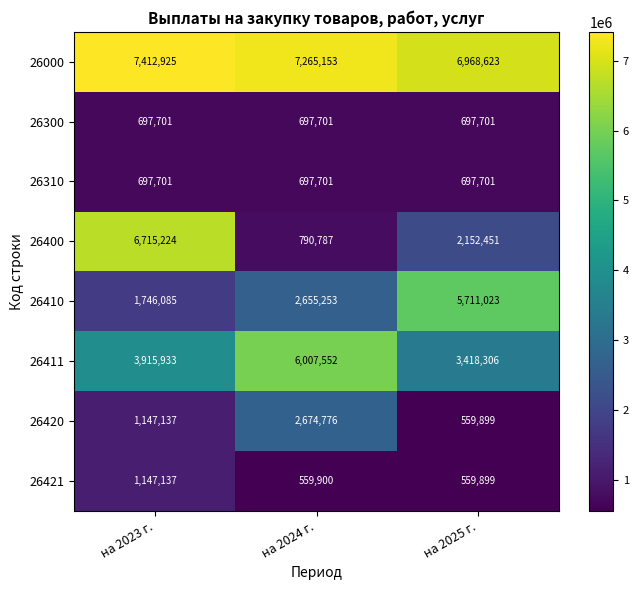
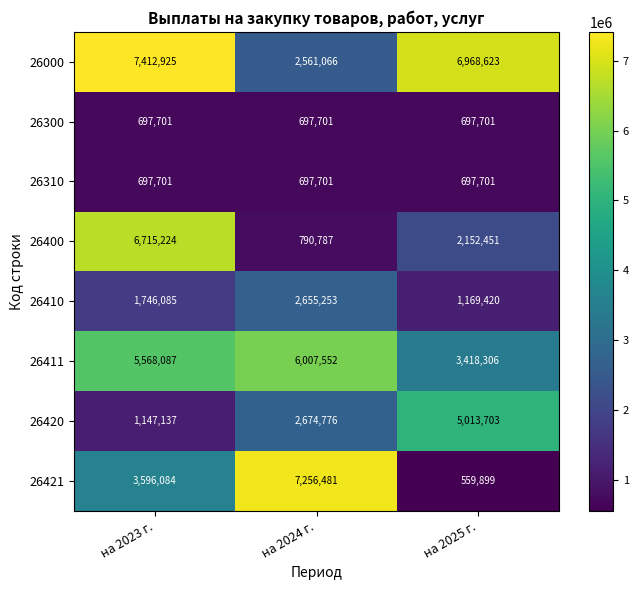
  {
    "26000": {
      "на 2023 г.": "7,412,925",
-     "на 2024 г.": "7,265,153",
+     "на 2024 г.": "2,561,066",
      "на 2025 г.": "6,968,623"
    },
    "26300": {
      "на 2023 г.": "697,701",
      "на 2024 г.": "697,701",
      "на 2025 г.": "697,701"
    },
    "26310": {
      "на 2023 г.": "697,701",
      "на 2024 г.": "697,701",
      "на 2025 г.": "697,701"
    },
    "26400": {
      "на 2023 г.": "6,715,224",
      "на 2024 г.": "790,787",
      "на 2025 г.": "2,152,451"
    },
    "26410": {
      "на 2023 г.": "1,746,085",
      "на 2024 г.": "2,655,253",
-     "на 2025 г.": "5,711,023"
+     "на 2025 г.": "1,169,420"
    },
    "26411": {
-     "на 2023 г.": "3,915,933",
+     "на 2023 г.": "5,568,087",
      "на 2024 г.": "6,007,552",
      "на 2025 г.": "3,418,306"
    },
    "26420": {
      "на 2023 г.": "1,147,137",
      "на 2024 г.": "2,674,776",
-     "на 2025 г.": "559,899"
+     "на 2025 г.": "5,013,703"
    },
    "26421": {
-     "на 2023 г.": "1,147,137",
-     "на 2024 г.": "559,900",
+     "на 2023 г.": "3,596,084",
+     "на 2024 г.": "7,256,481",
      "на 2025 г.": "559,899"
    }
  }
